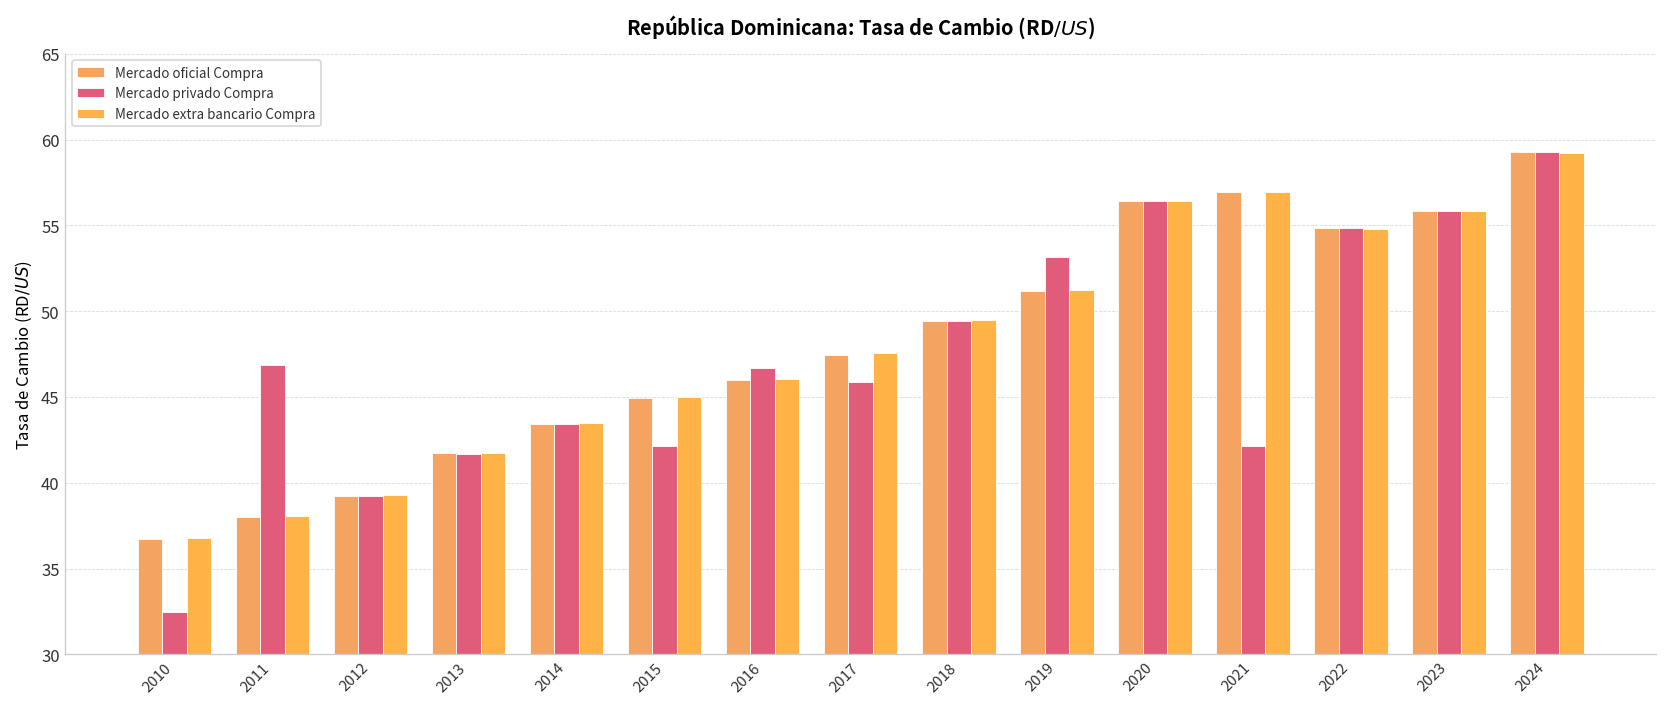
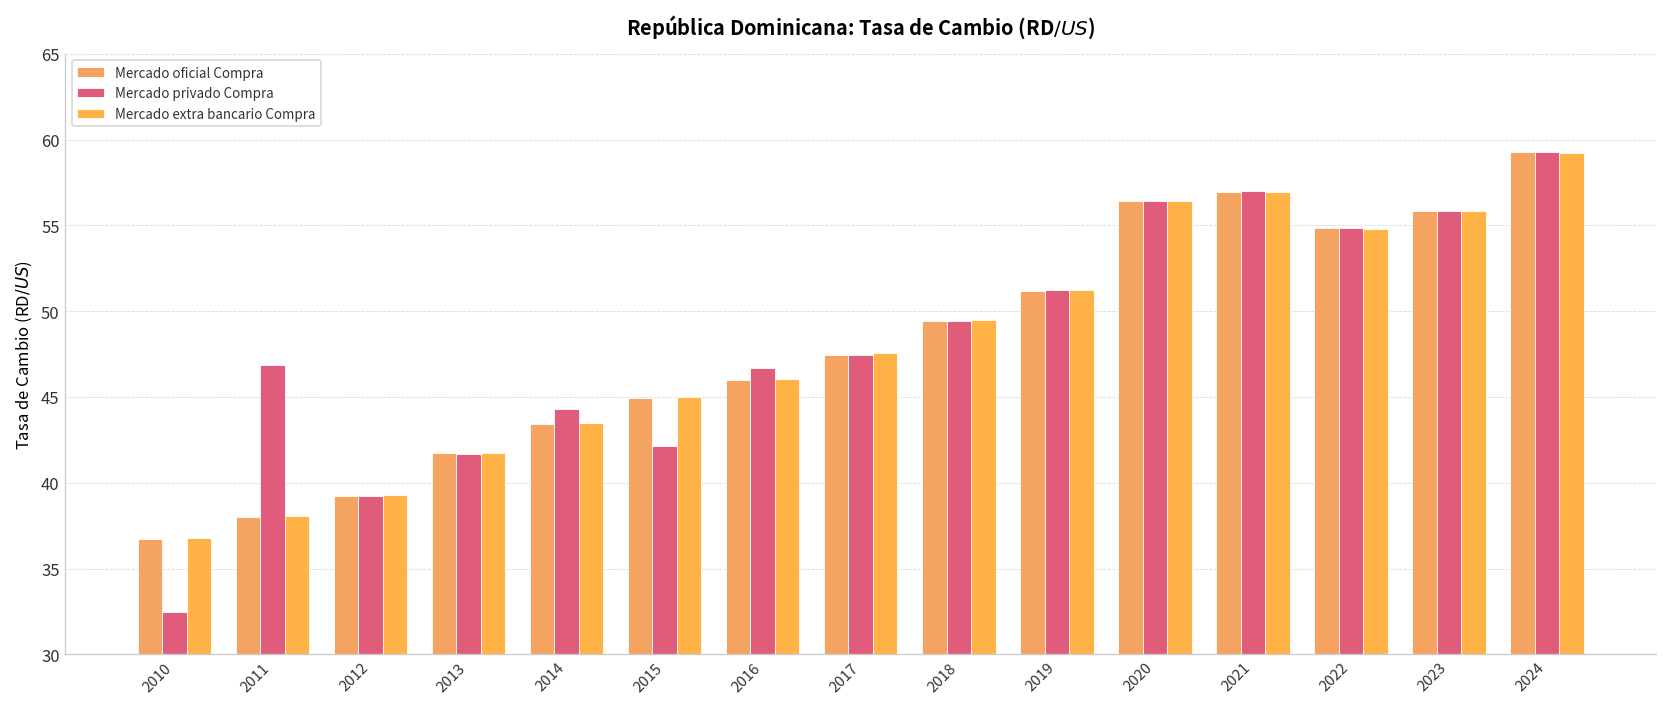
  {
    "Mercado privado Compra": {
      "2010": 32.5,
      "2011": 46.9,
      "2012": 39.2,
      "2013": 41.7,
-     "2014": 43.4,
+     "2014": 44.3,
      "2015": 42.1,
      "2016": 46.7,
-     "2017": 45.9,
+     "2017": 47.4,
      "2018": 49.4,
-     "2019": 53.2,
+     "2019": 51.2,
      "2020": 56.4,
-     "2021": 42.2,
+     "2021": 57.0,
      "2022": 54.9,
      "2023": 55.9,
      "2024": 59.3
    }
  }
